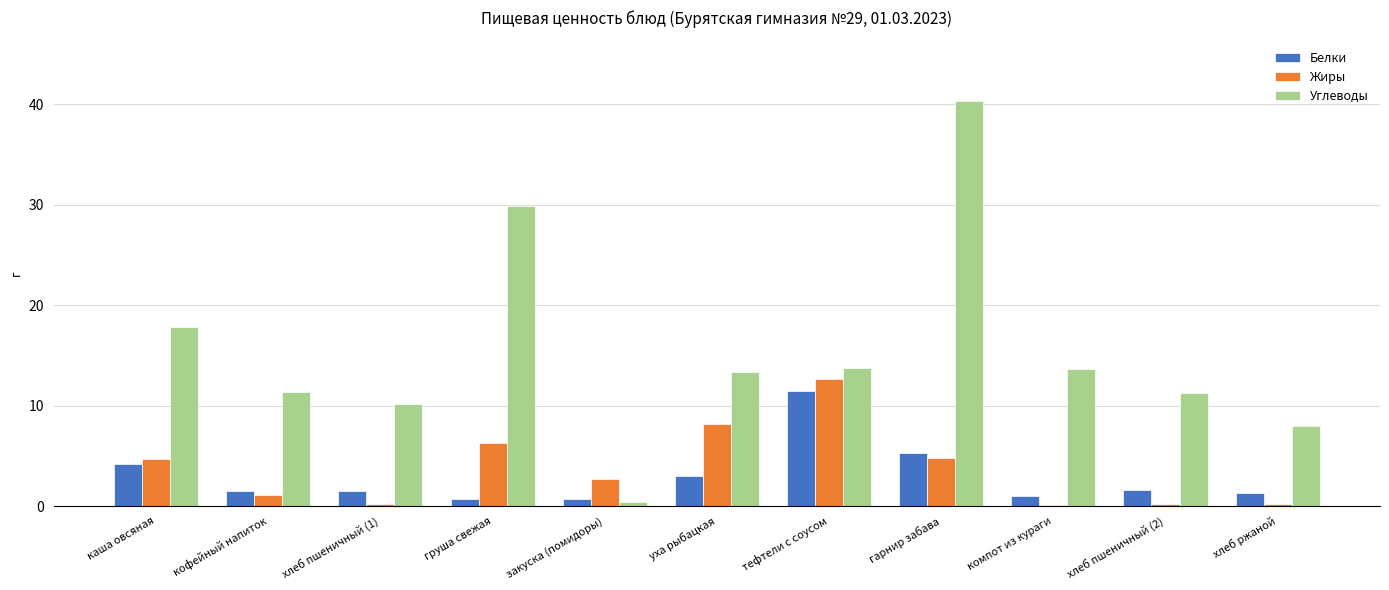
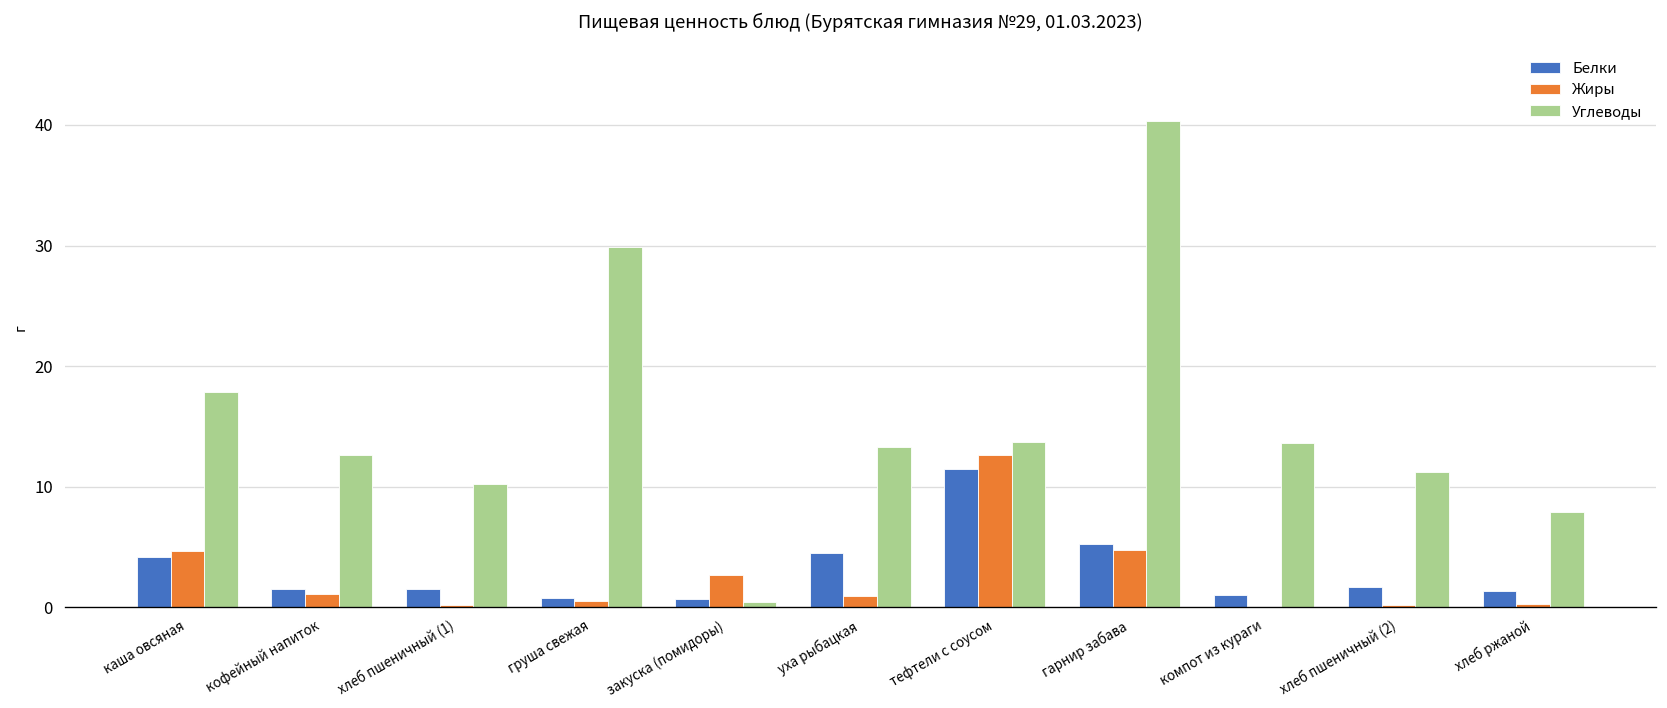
  {
    "Белки": {
      "каша овсяная": 4.2,
      "кофейный напиток": 1.5,
      "хлеб пшеничный (1)": 1.5,
      "груша свежая": 0.7,
      "закуска (помидоры)": 0.7,
-     "уха рыбацкая": 3.0,
+     "уха рыбацкая": 4.5,
      "тефтели с соусом": 11.5,
      "гарнир забава": 5.3,
      "компот из кураги": 1.0,
      "хлеб пшеничный (2)": 1.7,
      "хлеб ржаной": 1.3
    },
    "Жиры": {
      "каша овсяная": 4.7,
      "кофейный напиток": 1.1,
-     "груша свежая": 6.3,
+     "груша свежая": 0.6,
      "закуска (помидоры)": 2.7,
-     "уха рыбацкая": 8.2,
+     "уха рыбацкая": 0.9,
      "тефтели с соусом": 12.6,
      "гарнир забава": 4.8
    },
    "Углеводы": {
      "каша овсяная": 17.9,
-     "кофейный напиток": 11.4,
+     "кофейный напиток": 12.6,
      "хлеб пшеничный (1)": 10.2,
      "груша свежая": 29.8,
      "закуска (помидоры)": 0.4,
      "уха рыбацкая": 13.3,
      "тефтели с соусом": 13.7,
      "гарнир забава": 40.3,
      "компот из кураги": 13.7,
      "хлеб пшеничный (2)": 11.2,
      "хлеб ржаной": 7.9
    }
  }
